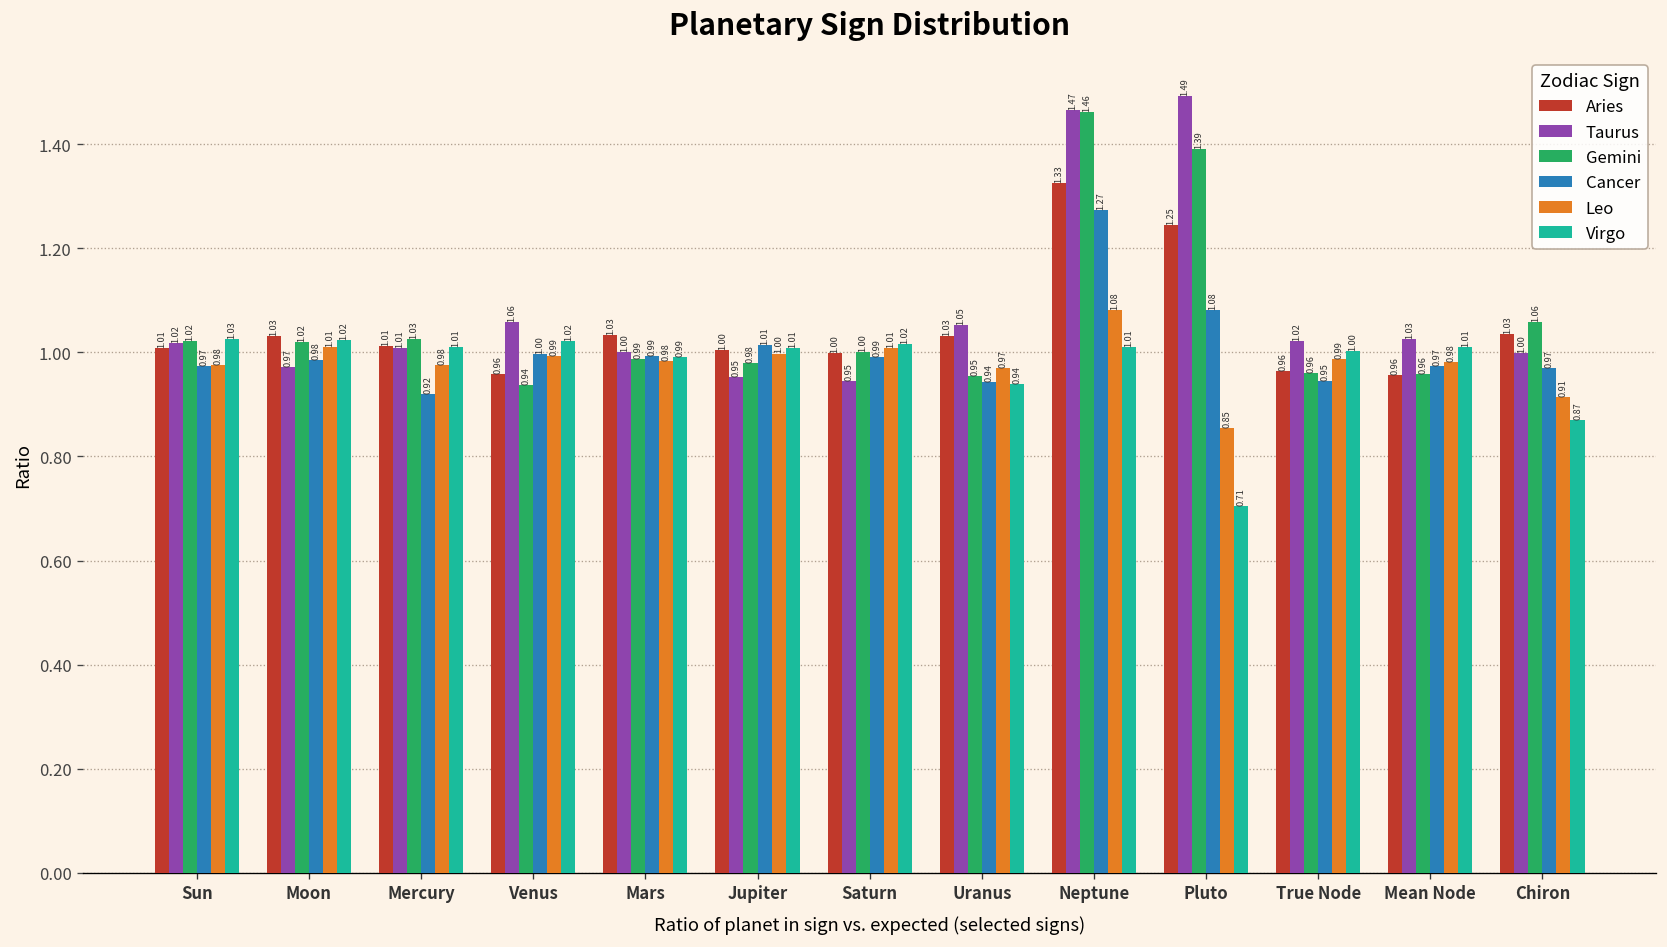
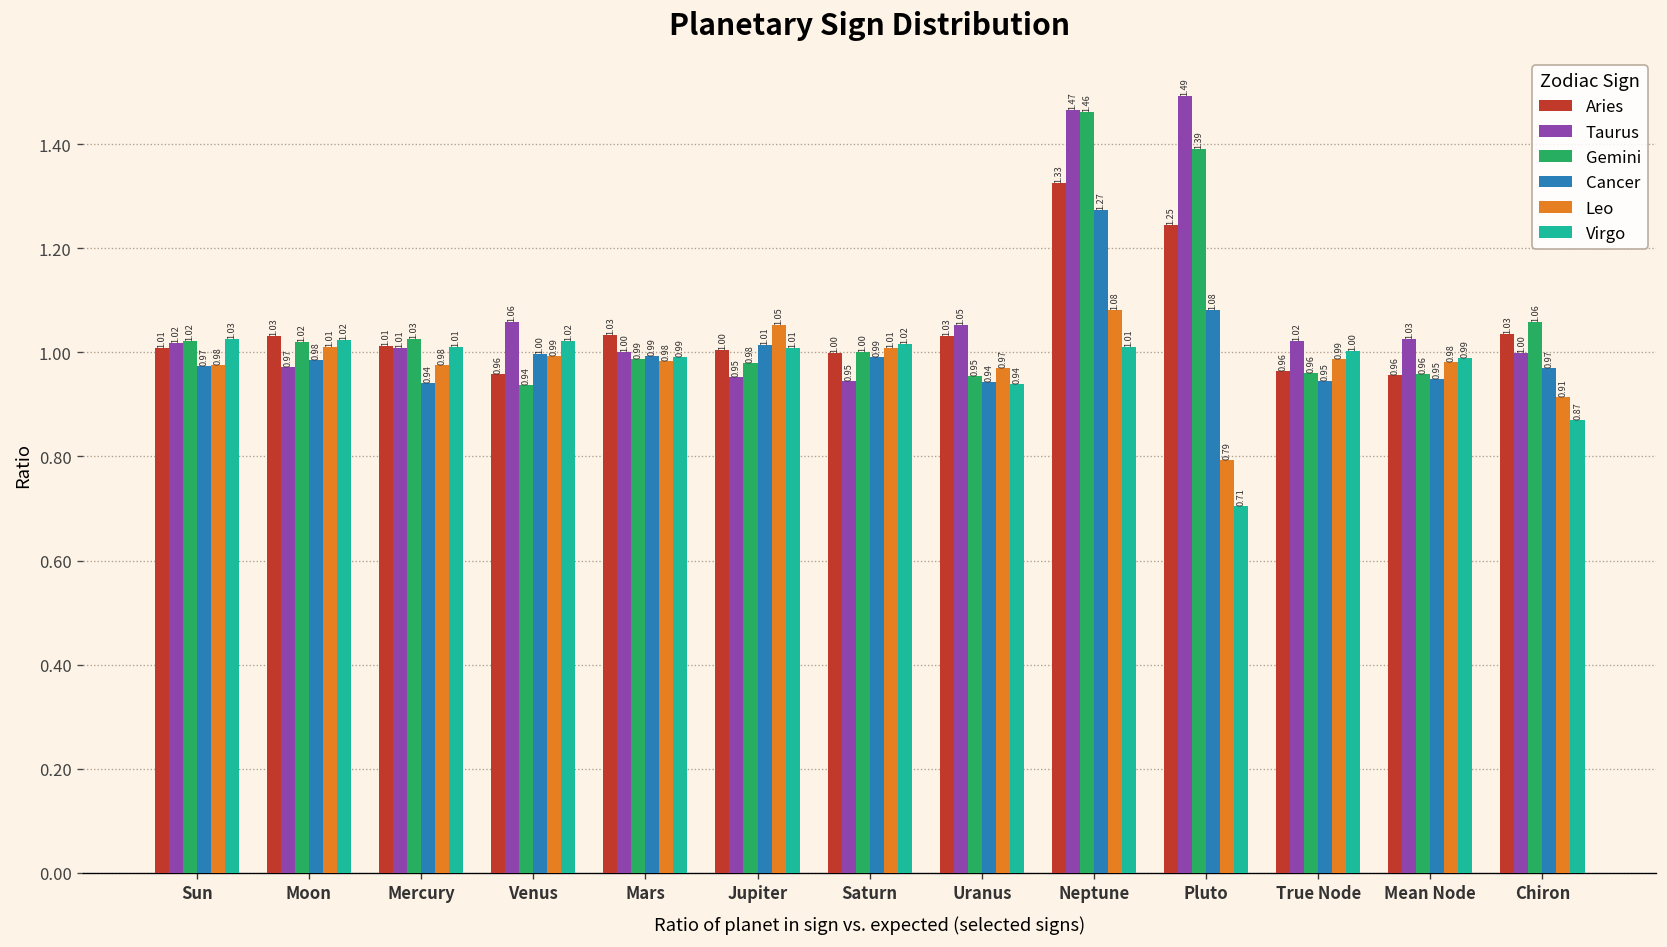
  {
    "Aries": {
      "Sun": 1.01,
      "Moon": 1.03,
      "Mercury": 1.01,
      "Venus": 0.96,
      "Mars": 1.03,
      "Jupiter": 1.00,
      "Saturn": 1.00,
      "Uranus": 1.03,
      "Neptune": 1.33,
      "Pluto": 1.25,
      "True Node": 0.96,
      "Mean Node": 0.96,
      "Chiron": 1.03
    },
    "Taurus": {
      "Sun": 1.02,
      "Moon": 0.97,
      "Mercury": 1.01,
      "Venus": 1.06,
      "Mars": 1.00,
      "Jupiter": 0.95,
      "Saturn": 0.95,
      "Uranus": 1.05,
      "Neptune": 1.47,
      "Pluto": 1.49,
      "True Node": 1.02,
      "Mean Node": 1.03,
      "Chiron": 1.00
    },
    "Gemini": {
      "Sun": 1.02,
      "Moon": 1.02,
      "Mercury": 1.03,
      "Venus": 0.94,
      "Mars": 0.99,
      "Jupiter": 0.98,
      "Saturn": 1.00,
      "Uranus": 0.95,
      "Neptune": 1.46,
      "Pluto": 1.39,
      "True Node": 0.96,
      "Mean Node": 0.96,
      "Chiron": 1.06
    },
    "Cancer": {
      "Sun": 0.97,
      "Moon": 0.98,
-     "Mercury": 0.92,
+     "Mercury": 0.94,
      "Venus": 1.00,
      "Mars": 0.99,
      "Jupiter": 1.01,
      "Saturn": 0.99,
      "Uranus": 0.94,
      "Neptune": 1.27,
      "Pluto": 1.08,
      "True Node": 0.95,
-     "Mean Node": 0.97,
+     "Mean Node": 0.95,
      "Chiron": 0.97
    },
    "Leo": {
      "Sun": 0.98,
      "Moon": 1.01,
      "Mercury": 0.98,
      "Venus": 0.99,
      "Mars": 0.98,
-     "Jupiter": 1.00,
+     "Jupiter": 1.05,
      "Saturn": 1.01,
      "Uranus": 0.97,
      "Neptune": 1.08,
-     "Pluto": 0.85,
+     "Pluto": 0.79,
      "True Node": 0.99,
      "Mean Node": 0.98,
      "Chiron": 0.91
    },
    "Virgo": {
      "Sun": 1.03,
      "Moon": 1.02,
      "Mercury": 1.01,
      "Venus": 1.02,
      "Mars": 0.99,
      "Jupiter": 1.01,
      "Saturn": 1.02,
      "Uranus": 0.94,
      "Neptune": 1.01,
      "Pluto": 0.71,
      "True Node": 1.00,
-     "Mean Node": 1.01,
+     "Mean Node": 0.99,
      "Chiron": 0.87
    }
  }
